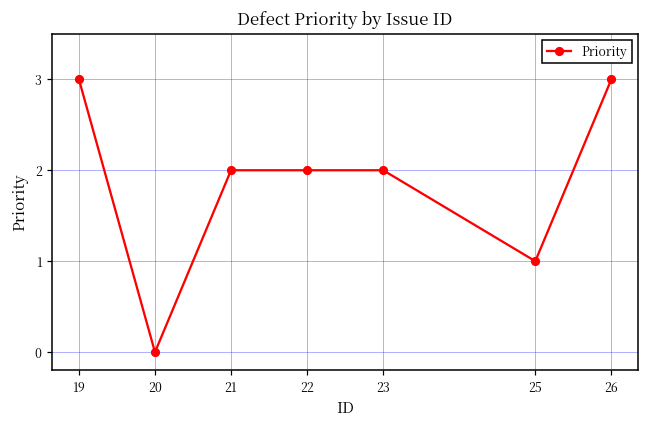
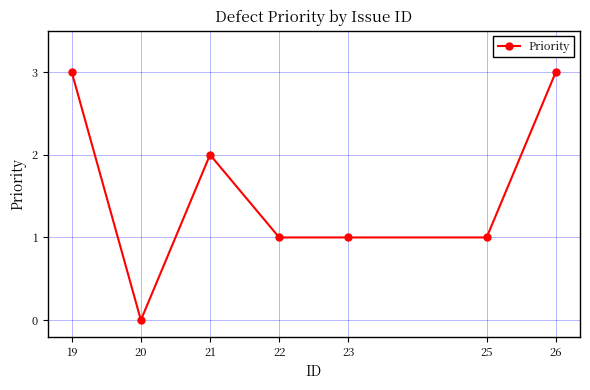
  {
    "19": 3,
    "20": 0,
    "21": 2,
-   "22": 2,
-   "23": 2,
+   "22": 1,
+   "23": 1,
    "25": 1,
    "26": 3
  }
